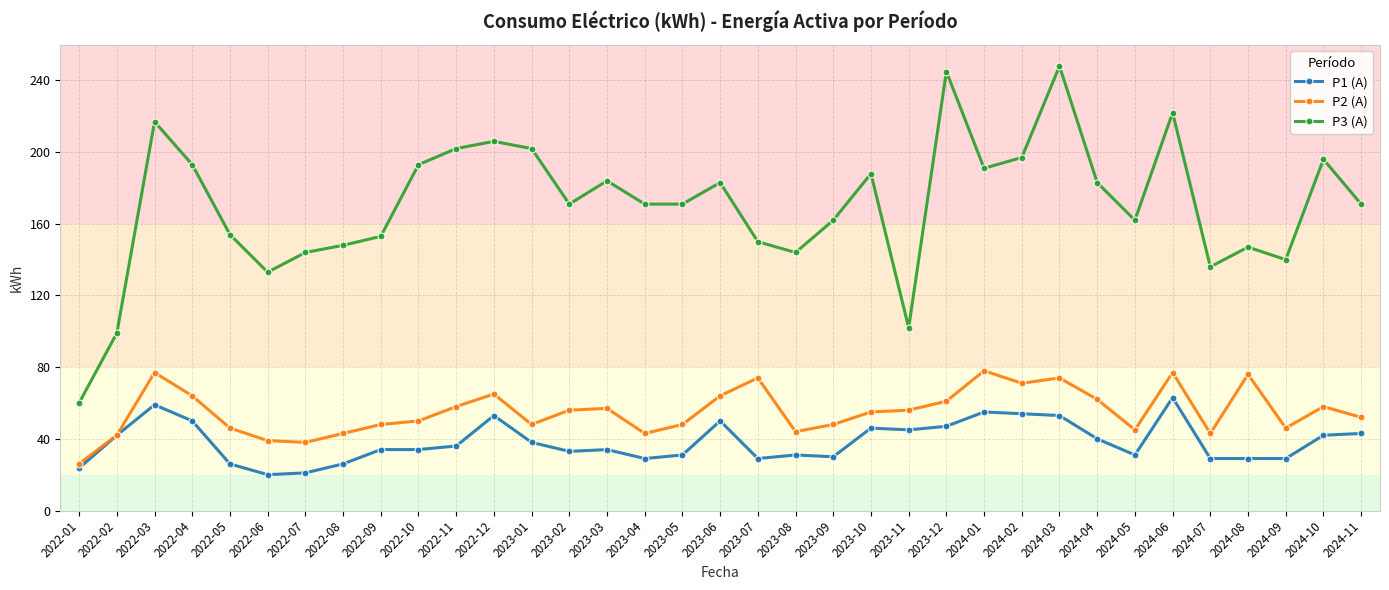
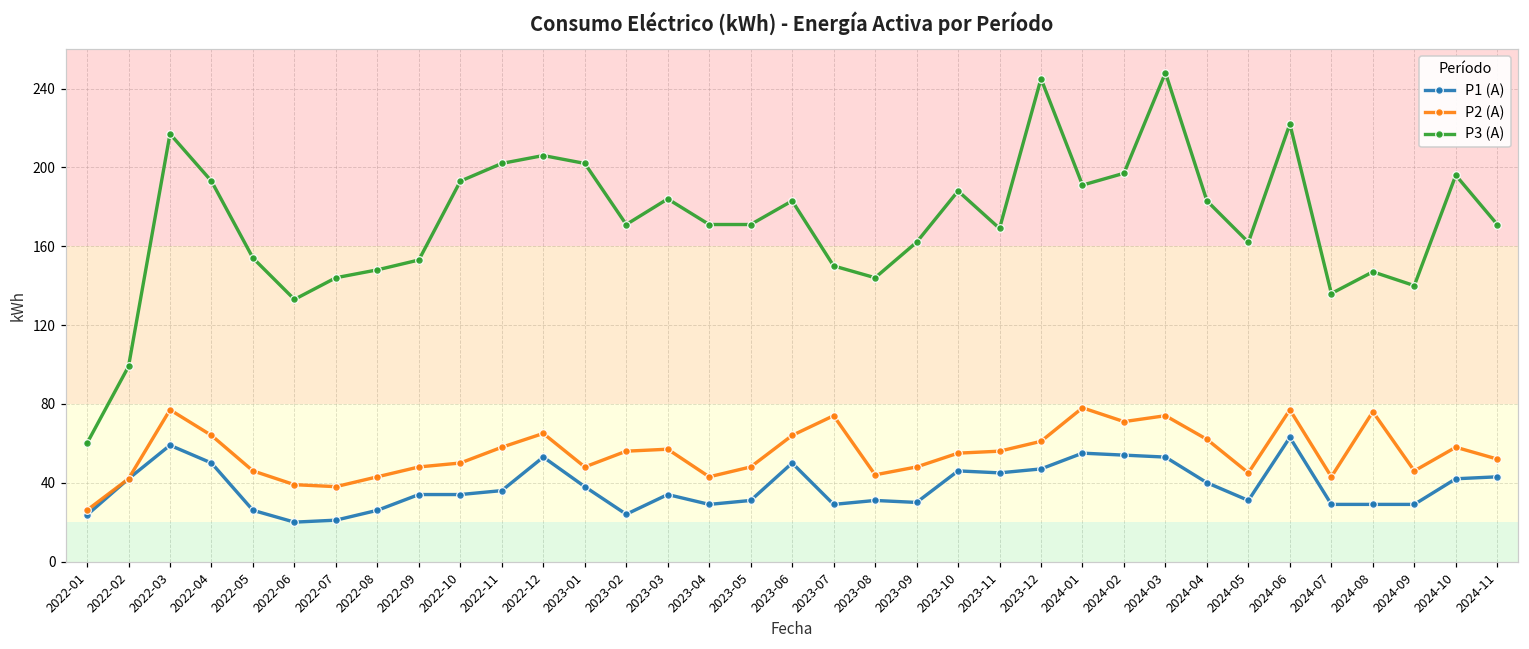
  {
    "P1 (A)": {
      "2022-01": 24,
      "2022-03": 59,
      "2022-04": 50,
      "2022-05": 26,
      "2022-06": 20,
      "2022-07": 21,
      "2022-08": 26,
      "2022-09": 34,
      "2022-10": 34,
      "2022-11": 36,
      "2022-12": 53,
      "2023-01": 38,
-     "2023-02": 33,
+     "2023-02": 24,
      "2023-03": 34,
      "2023-04": 29,
      "2023-05": 31,
      "2023-06": 50,
      "2023-07": 29,
      "2023-08": 31,
      "2023-09": 30,
      "2023-10": 46,
      "2023-11": 45,
      "2023-12": 47,
      "2024-01": 55,
      "2024-02": 54,
      "2024-03": 53,
      "2024-04": 40,
      "2024-05": 31,
      "2024-06": 63,
      "2024-07": 29,
      "2024-08": 29,
      "2024-09": 29,
      "2024-10": 42,
      "2024-11": 43
    },
    "P2 (A)": {
      "2022-01": 26,
      "2022-03": 77,
      "2022-04": 64,
      "2022-05": 46,
      "2022-06": 39,
      "2022-07": 38,
      "2022-08": 43,
      "2022-09": 48,
      "2022-10": 50,
      "2022-11": 58,
      "2022-12": 65,
      "2023-01": 48,
      "2023-02": 56,
      "2023-03": 57,
      "2023-04": 43,
      "2023-05": 48,
      "2023-06": 64,
      "2023-07": 74,
      "2023-08": 44,
      "2023-09": 48,
      "2023-10": 55,
      "2023-11": 56,
      "2023-12": 61,
      "2024-01": 78,
      "2024-02": 71,
      "2024-03": 74,
      "2024-04": 62,
      "2024-05": 45,
      "2024-06": 77,
      "2024-07": 43,
      "2024-08": 76,
      "2024-09": 46,
      "2024-10": 58,
      "2024-11": 52
    },
    "P3 (A)": {
      "2022-01": 60,
      "2022-02": 99,
      "2022-03": 217,
      "2022-04": 193,
      "2022-05": 154,
      "2022-06": 133,
      "2022-07": 144,
      "2022-08": 148,
      "2022-09": 153,
      "2022-10": 193,
      "2022-11": 202,
      "2022-12": 206,
      "2023-01": 202,
      "2023-02": 171,
      "2023-03": 184,
      "2023-04": 171,
      "2023-05": 171,
      "2023-06": 183,
      "2023-07": 150,
      "2023-08": 144,
      "2023-09": 162,
      "2023-10": 188,
-     "2023-11": 102,
+     "2023-11": 169,
      "2023-12": 245,
      "2024-01": 191,
      "2024-02": 197,
      "2024-03": 248,
      "2024-04": 183,
      "2024-05": 162,
      "2024-06": 222,
      "2024-07": 136,
      "2024-08": 147,
      "2024-09": 140,
      "2024-10": 196,
      "2024-11": 171
    }
  }
